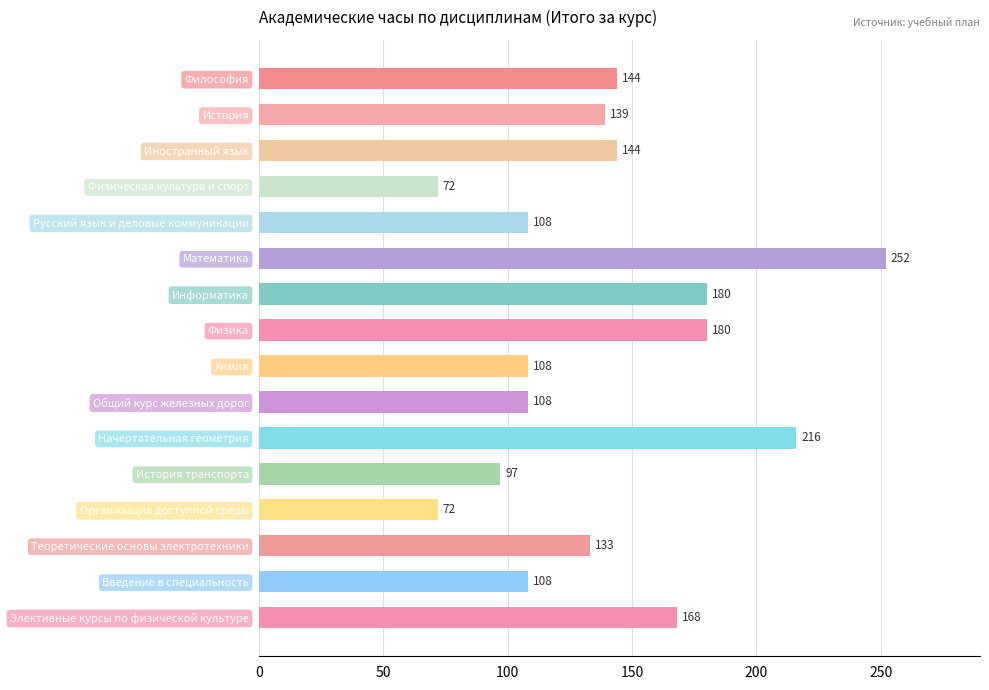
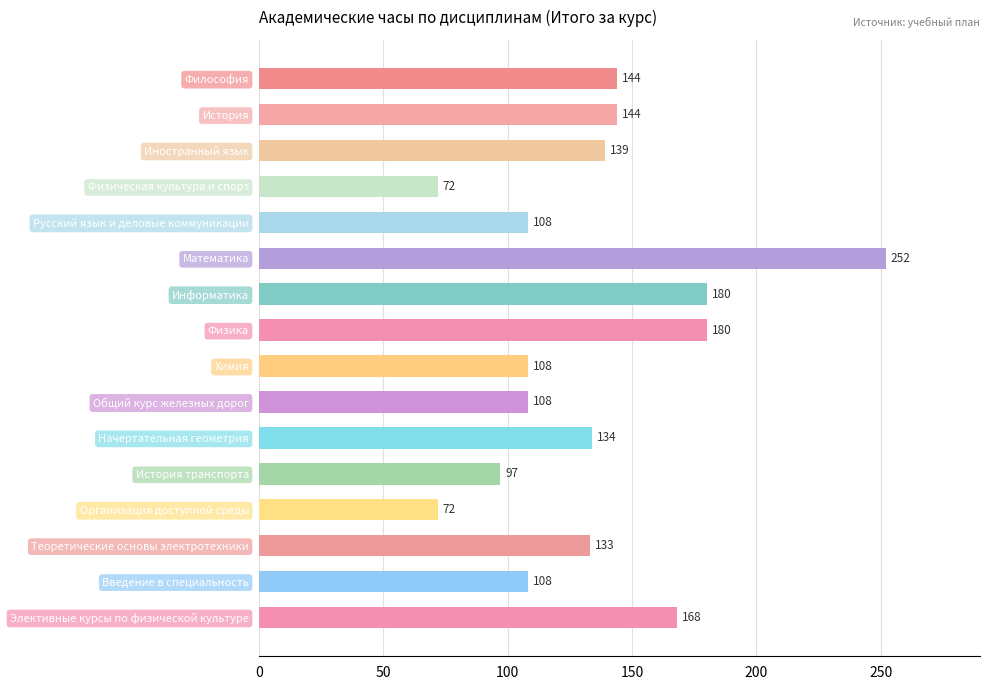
  {
    "Философия": 144,
-   "История": 139,
-   "Иностранный язык": 144,
+   "История": 144,
+   "Иностранный язык": 139,
    "Русский язык и деловые коммуникации": 108,
    "Математика": 252,
    "Информатика": 180,
    "Физика": 180,
    "Химия": 108,
    "Общий курс железных дорог": 108,
-   "Начертательная геометрия": 216,
+   "Начертательная геометрия": 134,
    "История транспорта": 97,
    "Организация доступной среды": 72,
    "Теоретические основы электротехники": 133,
    "Введение в специальность": 108,
    "Элективные курсы по физической культуре": 168
  }
